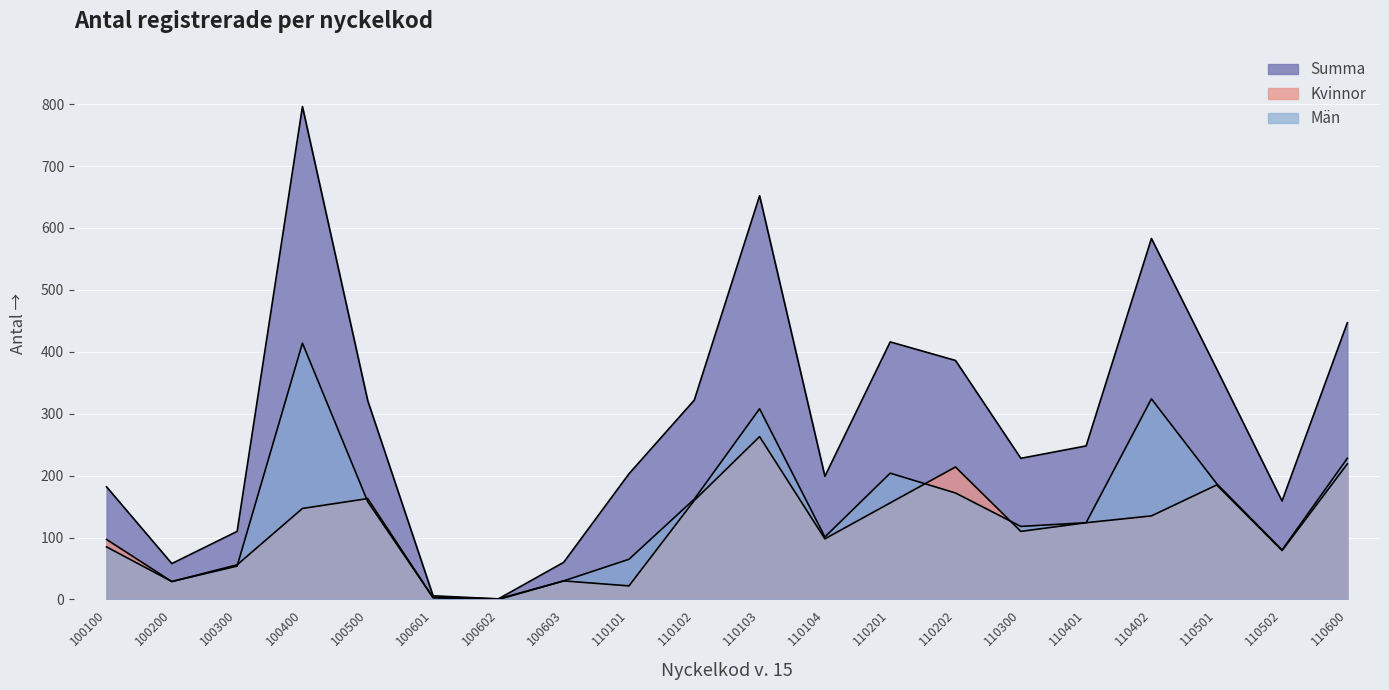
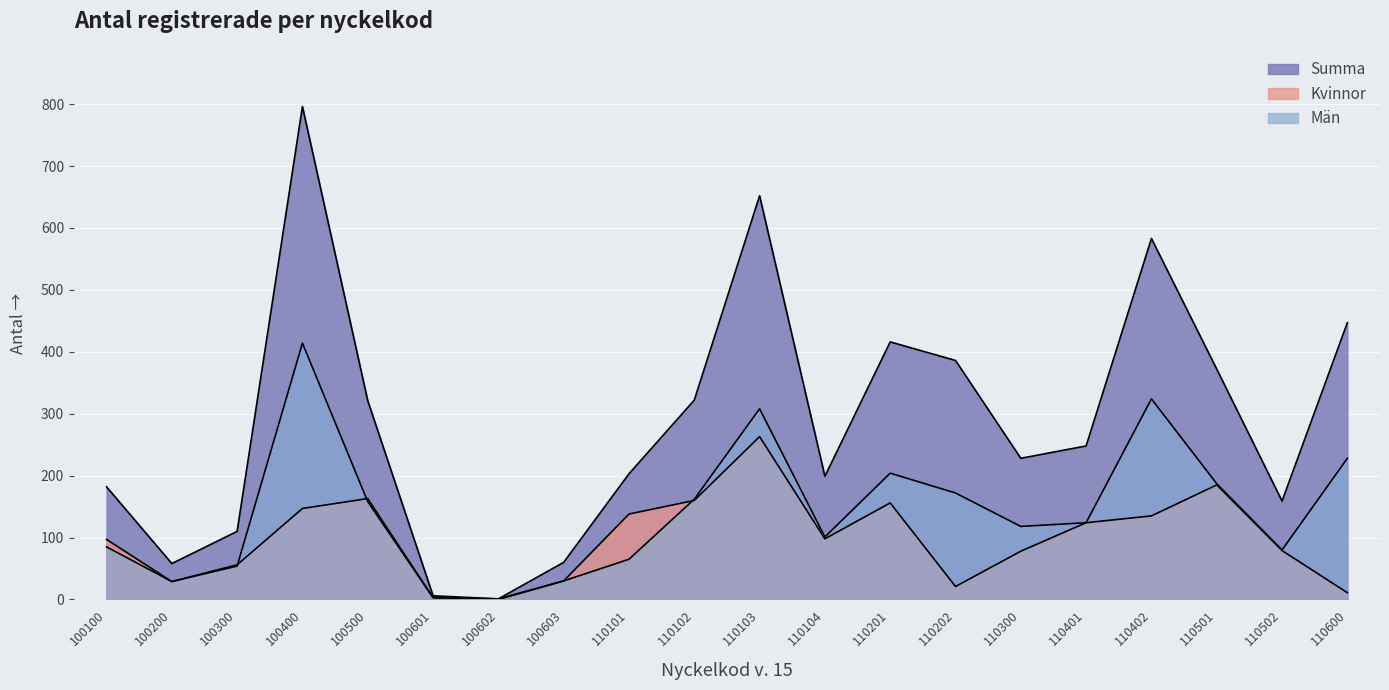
  {
    "Kvinnor": {
      "100100": 100,
      "100400": 150,
      "100500": 160,
-     "110101": 20,
+     "110101": 140,
      "110103": 260,
      "110201": 160,
-     "110202": 210,
-     "110300": 110,
+     "110202": 20,
+     "110300": 80,
      "110402": 140,
-     "110600": 220
+     "110600": 10
    }
  }
